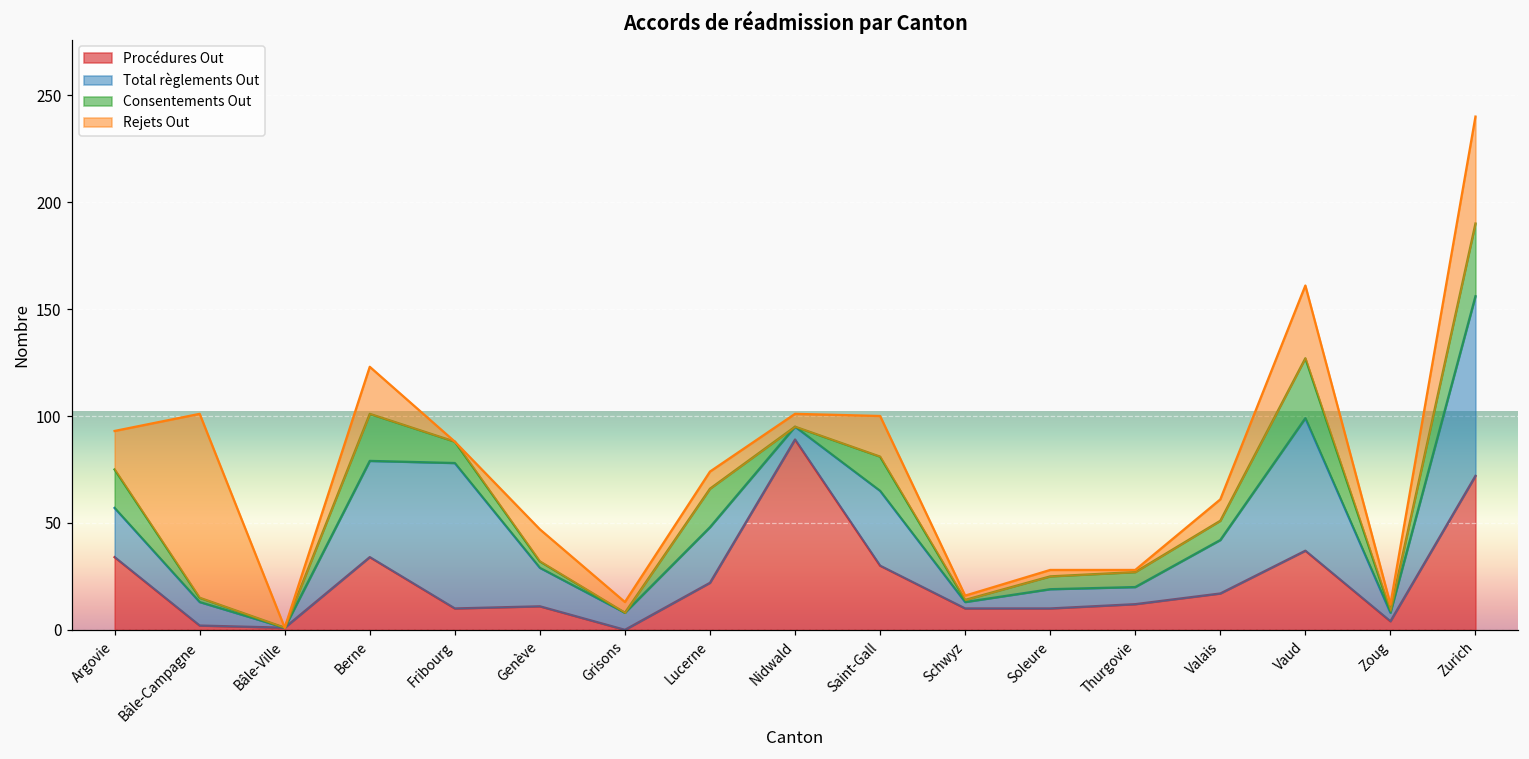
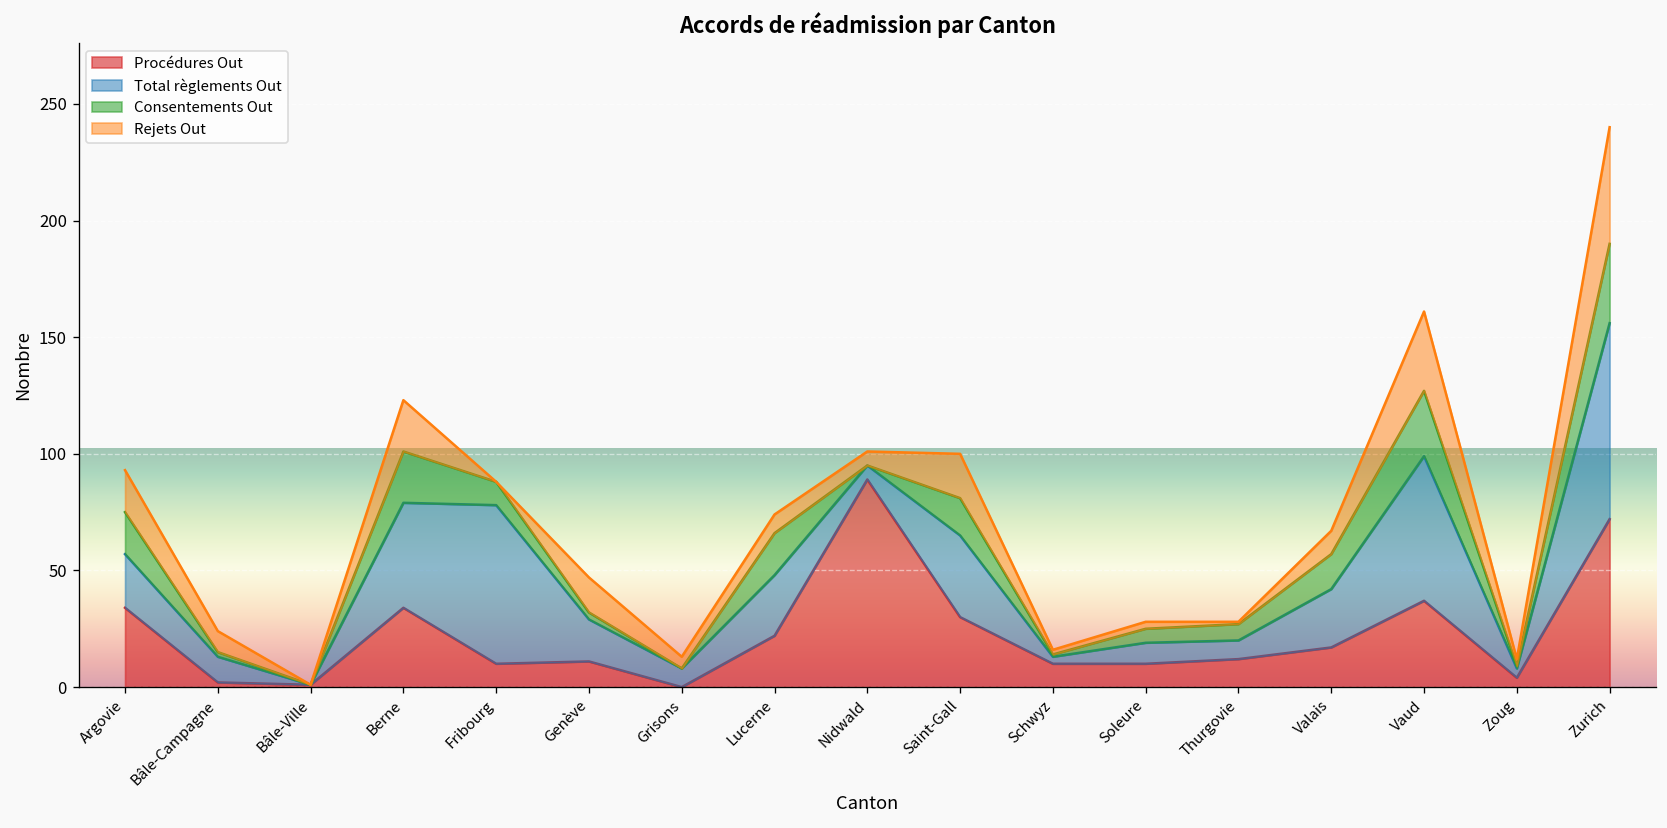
  {
    "Procédures Out": {
      "Argovie": 34,
      "Bâle-Campagne": 2,
      "Berne": 34,
      "Fribourg": 10,
      "Genève": 11,
      "Grisons": 0,
      "Lucerne": 22,
      "Nidwald": 89,
      "Saint-Gall": 30,
      "Schwyz": 10,
      "Soleure": 10,
      "Thurgovie": 12,
      "Valais": 17,
      "Vaud": 37,
      "Zoug": 4,
      "Zurich": 72
    },
    "Total règlements Out": {
      "Argovie": 23,
      "Bâle-Campagne": 11,
      "Berne": 45,
      "Fribourg": 68,
      "Genève": 18,
      "Lucerne": 26,
      "Saint-Gall": 35,
      "Soleure": 9,
      "Thurgovie": 8,
      "Valais": 25,
      "Vaud": 62,
      "Zurich": 84
    },
    "Consentements Out": {
      "Argovie": 18,
      "Bâle-Campagne": 2,
      "Berne": 22,
      "Genève": 3,
      "Lucerne": 18,
      "Saint-Gall": 16,
      "Soleure": 6,
-     "Valais": 9,
+     "Valais": 15,
      "Vaud": 28,
      "Zurich": 34
    },
    "Rejets Out": {
      "Argovie": 18,
-     "Bâle-Campagne": 86,
+     "Bâle-Campagne": 9,
      "Berne": 22,
      "Genève": 15,
      "Grisons": 5,
      "Lucerne": 8,
      "Nidwald": 6,
      "Saint-Gall": 19,
      "Schwyz": 2,
      "Soleure": 3,
      "Valais": 10,
      "Vaud": 34,
      "Zoug": 3,
      "Zurich": 50
    }
  }
